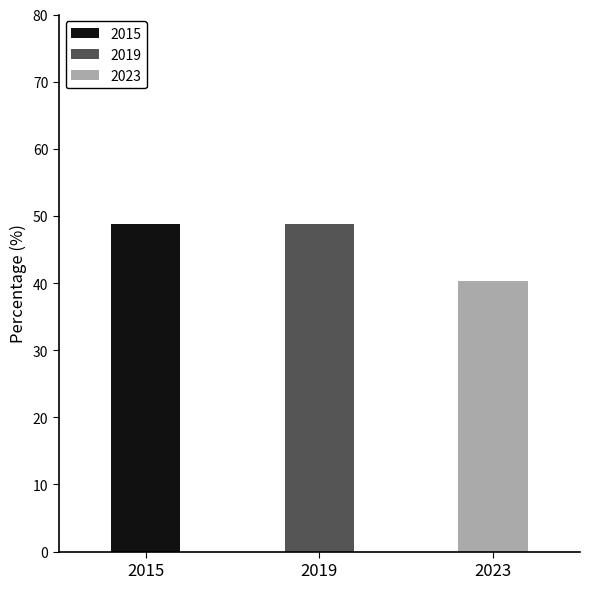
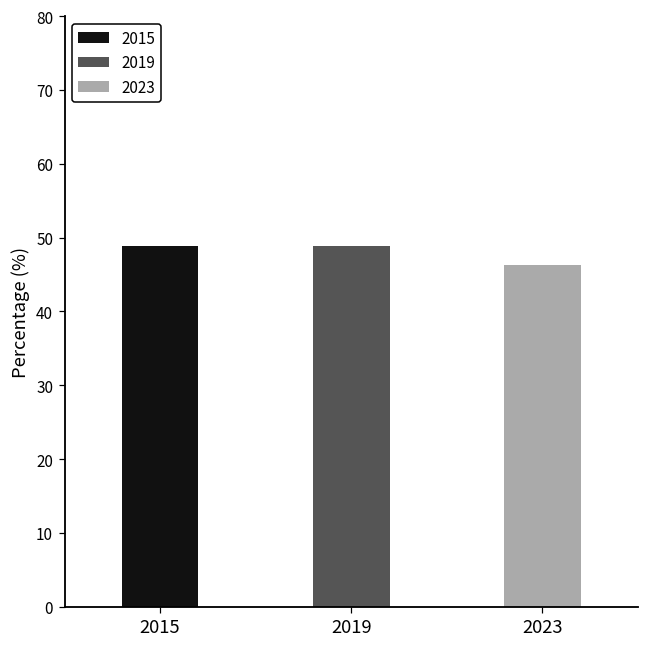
  {
    "2015": 49,
    "2019": 49,
-   "2023": 40
+   "2023": 46
  }
